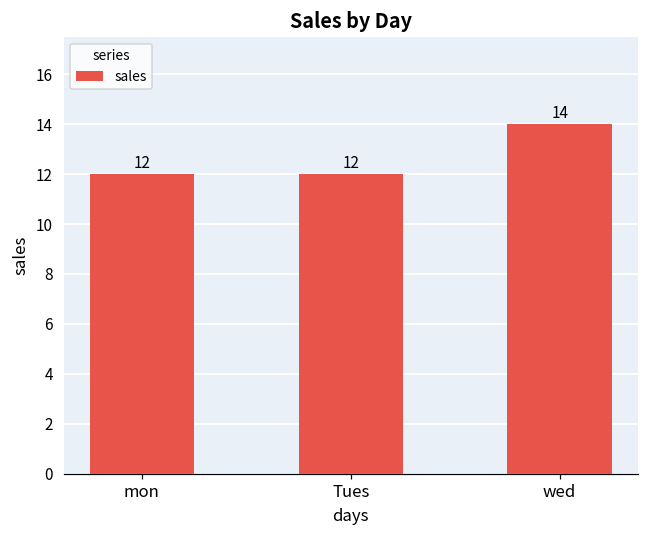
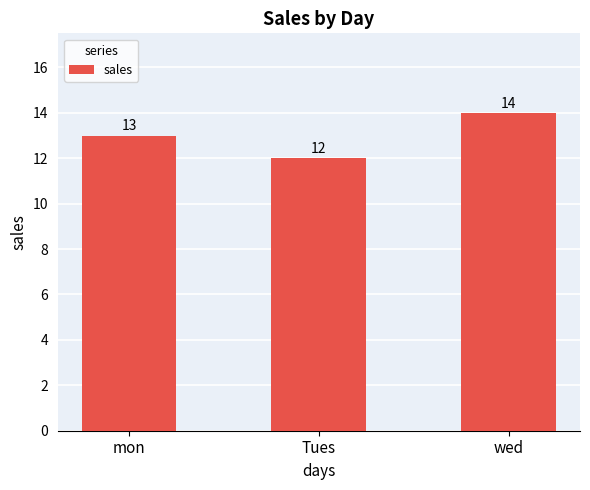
  {
-   "mon": 12,
+   "mon": 13,
    "Tues": 12,
    "wed": 14
  }
